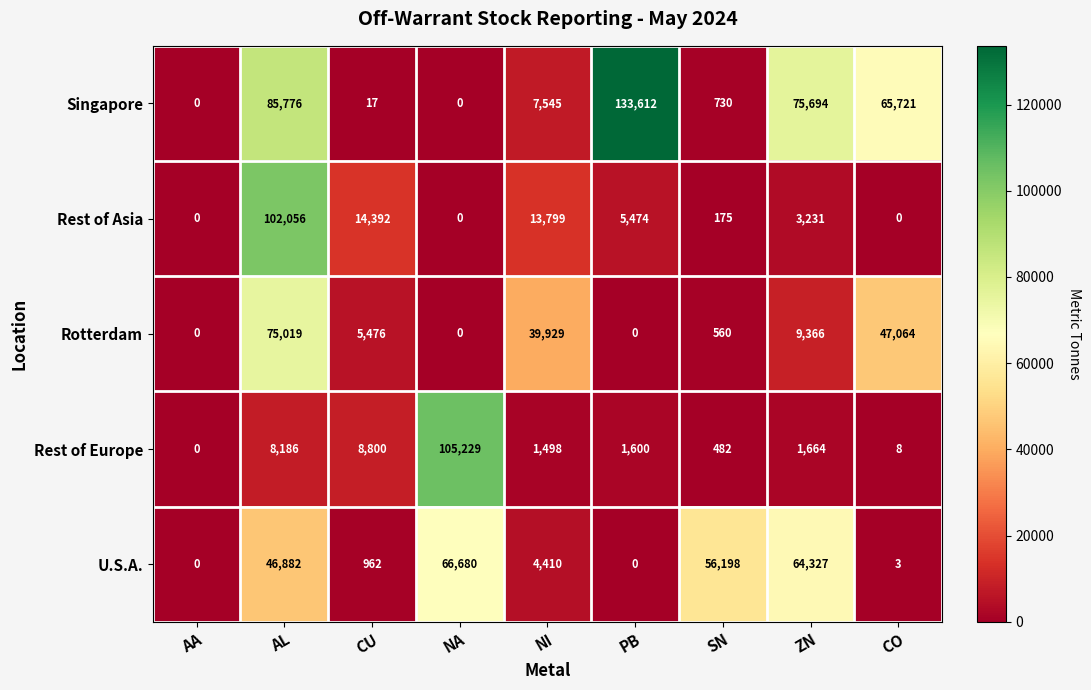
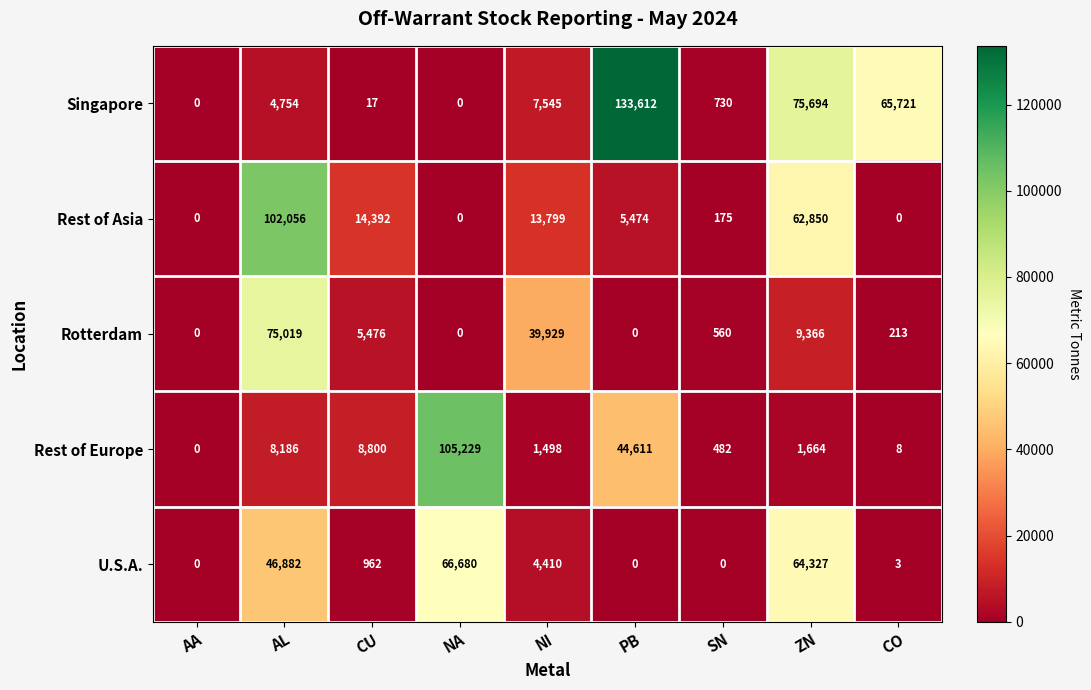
  {
    "Singapore": {
      "AA": "0",
-     "AL": "85,776",
+     "AL": "4,754",
      "CU": "17",
      "NA": "0",
      "NI": "7,545",
      "PB": "133,612",
      "SN": "730",
      "ZN": "75,694",
      "CO": "65,721"
    },
    "Rest of Asia": {
      "AA": "0",
      "AL": "102,056",
      "CU": "14,392",
      "NA": "0",
      "NI": "13,799",
      "PB": "5,474",
      "SN": "175",
-     "ZN": "3,231",
+     "ZN": "62,850",
      "CO": "0"
    },
    "Rotterdam": {
      "AA": "0",
      "AL": "75,019",
      "CU": "5,476",
      "NA": "0",
      "NI": "39,929",
      "PB": "0",
      "SN": "560",
      "ZN": "9,366",
-     "CO": "47,064"
+     "CO": "213"
    },
    "Rest of Europe": {
      "AA": "0",
      "AL": "8,186",
      "CU": "8,800",
      "NA": "105,229",
      "NI": "1,498",
-     "PB": "1,600",
+     "PB": "44,611",
      "SN": "482",
      "ZN": "1,664",
      "CO": "8"
    },
    "U.S.A.": {
      "AA": "0",
      "AL": "46,882",
      "CU": "962",
      "NA": "66,680",
      "NI": "4,410",
      "PB": "0",
-     "SN": "56,198",
+     "SN": "0",
      "ZN": "64,327",
      "CO": "3"
    }
  }
